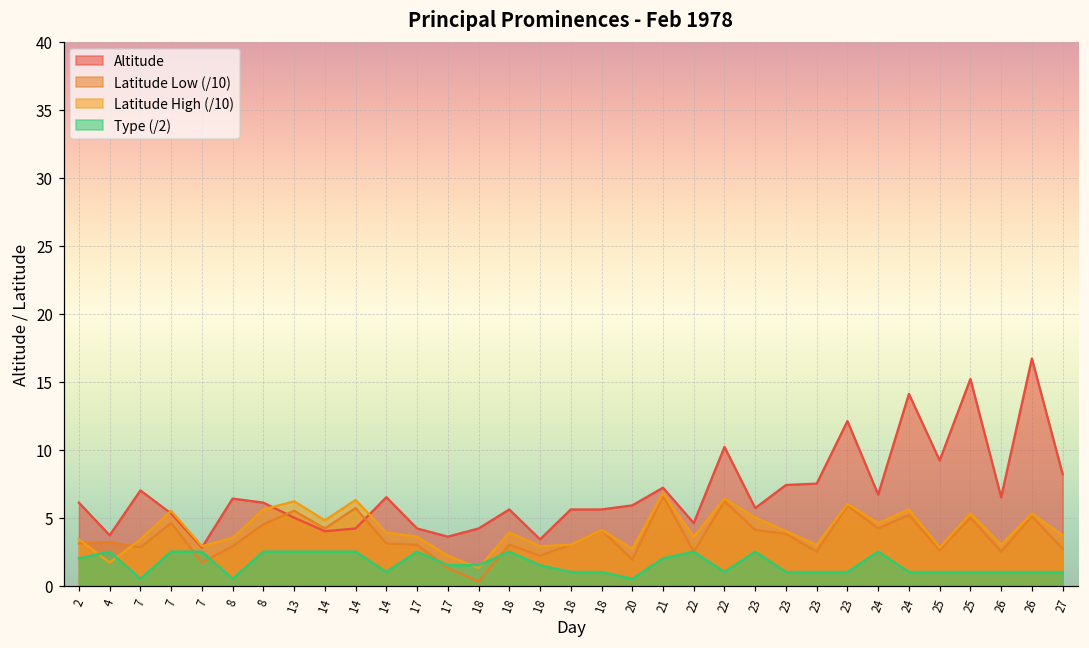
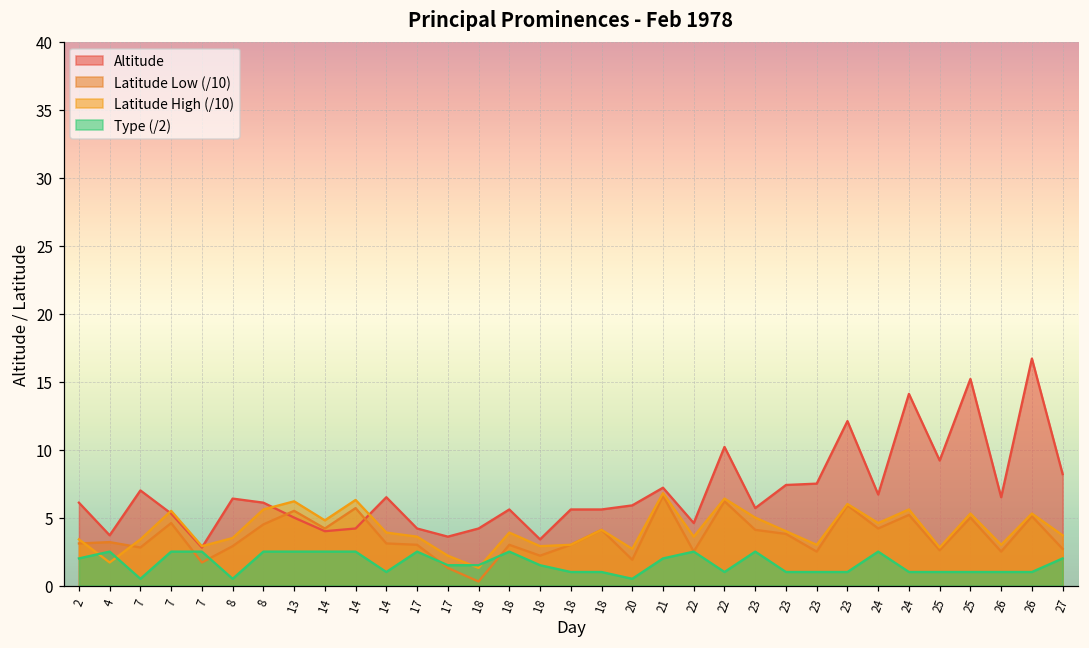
  {
    "Type (/2)": {
      "2": 2.0,
      "4": 2.5,
      "13": 2.5,
      "20": 0.5,
      "21": 2.0,
-     "27": 1.0
+     "27": 2.0
    }
  }
